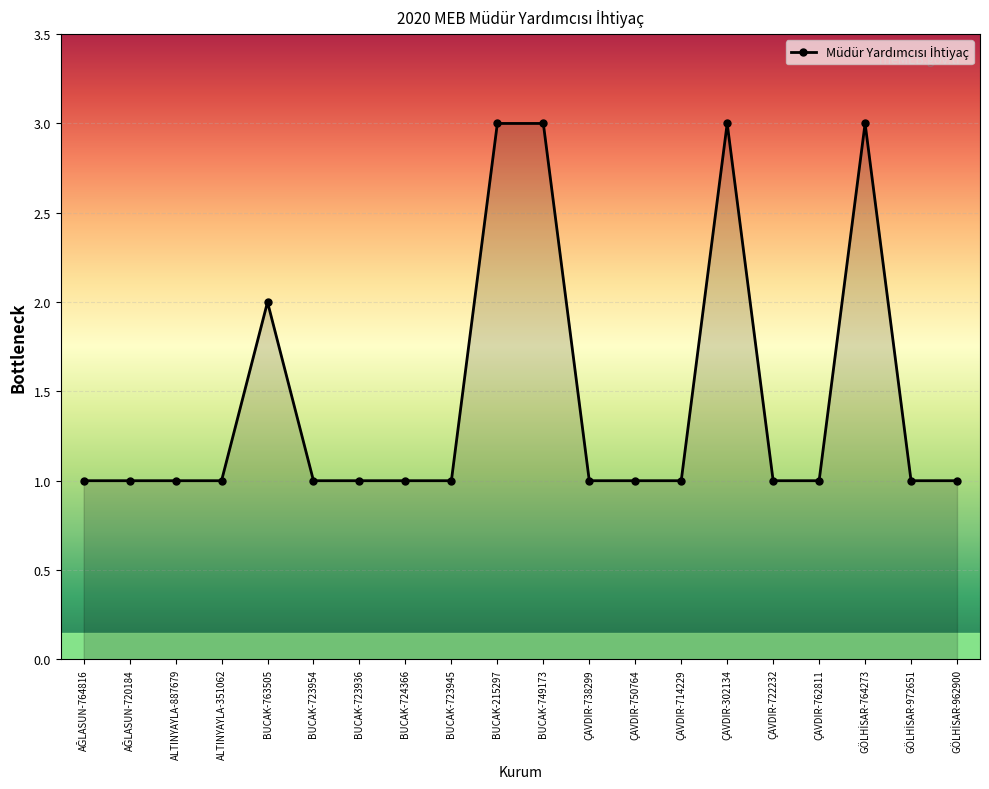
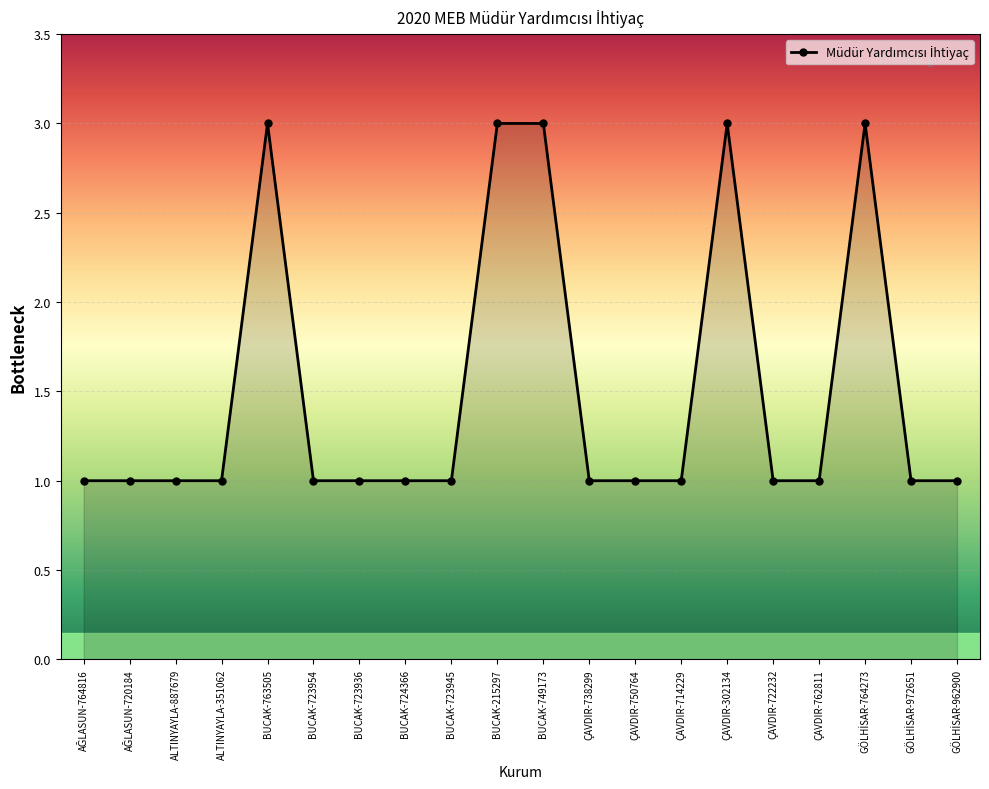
  {
    "AĞLASUN-764816": 1,
    "AĞLASUN-720184": 1,
    "ALTINYAYLA-887679": 1,
    "ALTINYAYLA-351062": 1,
-   "BUCAK-763505": 2,
+   "BUCAK-763505": 3,
    "BUCAK-723954": 1,
    "BUCAK-723936": 1,
    "BUCAK-724366": 1,
    "BUCAK-723945": 1,
    "BUCAK-215297": 3,
    "BUCAK-749173": 3,
    "ÇAVDIR-738299": 1,
    "ÇAVDIR-750764": 1,
    "ÇAVDIR-714229": 1,
    "ÇAVDIR-302134": 3,
    "ÇAVDIR-722232": 1,
    "ÇAVDIR-762811": 1,
    "GÖLHİSAR-764273": 3,
    "GÖLHİSAR-972651": 1,
    "GÖLHİSAR-962900": 1
  }
